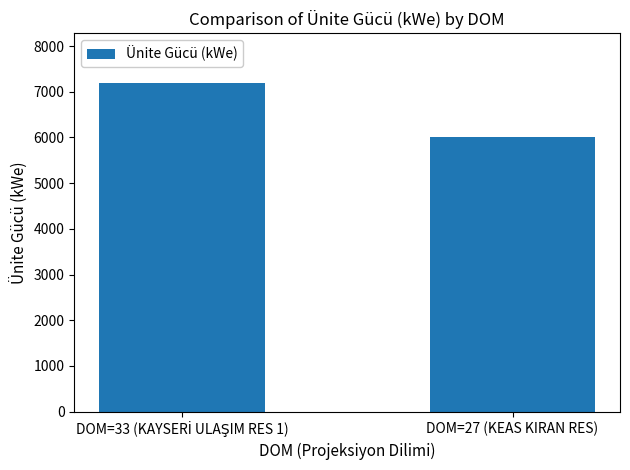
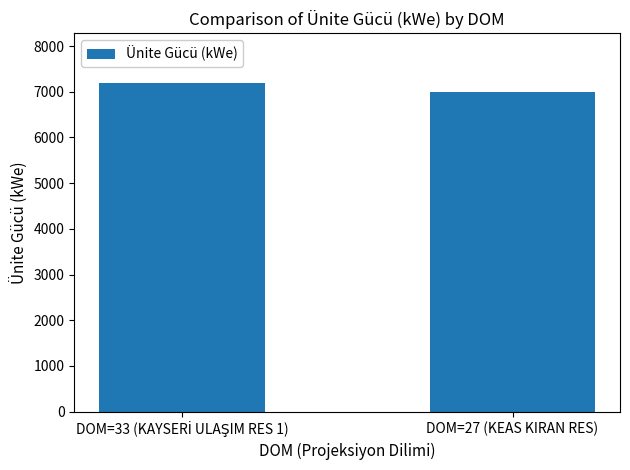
  {
    "DOM=33 (KAYSERİ ULAŞIM RES 1)": 7200,
-   "DOM=27 (KEAS KIRAN RES)": 6000
+   "DOM=27 (KEAS KIRAN RES)": 7000
  }
